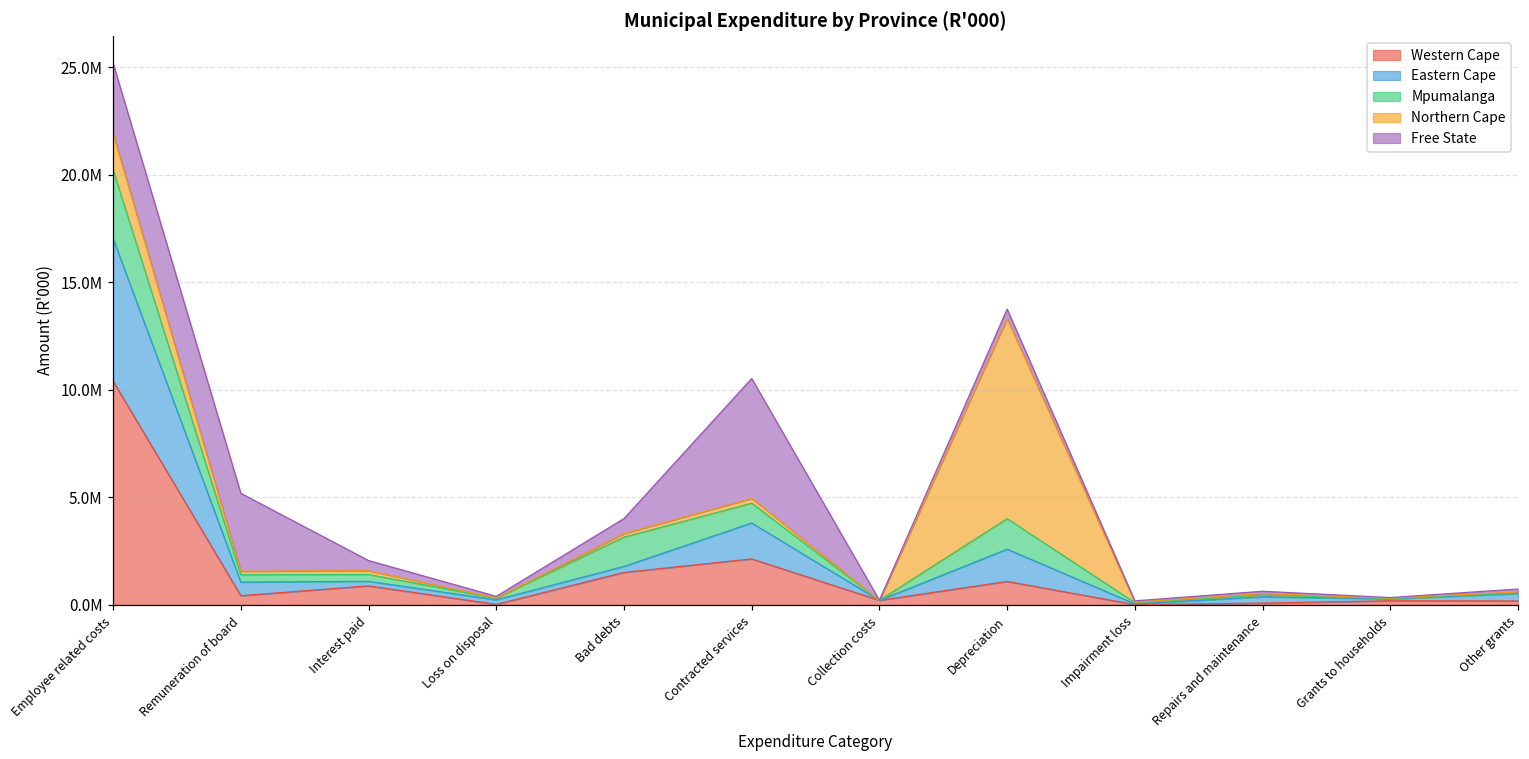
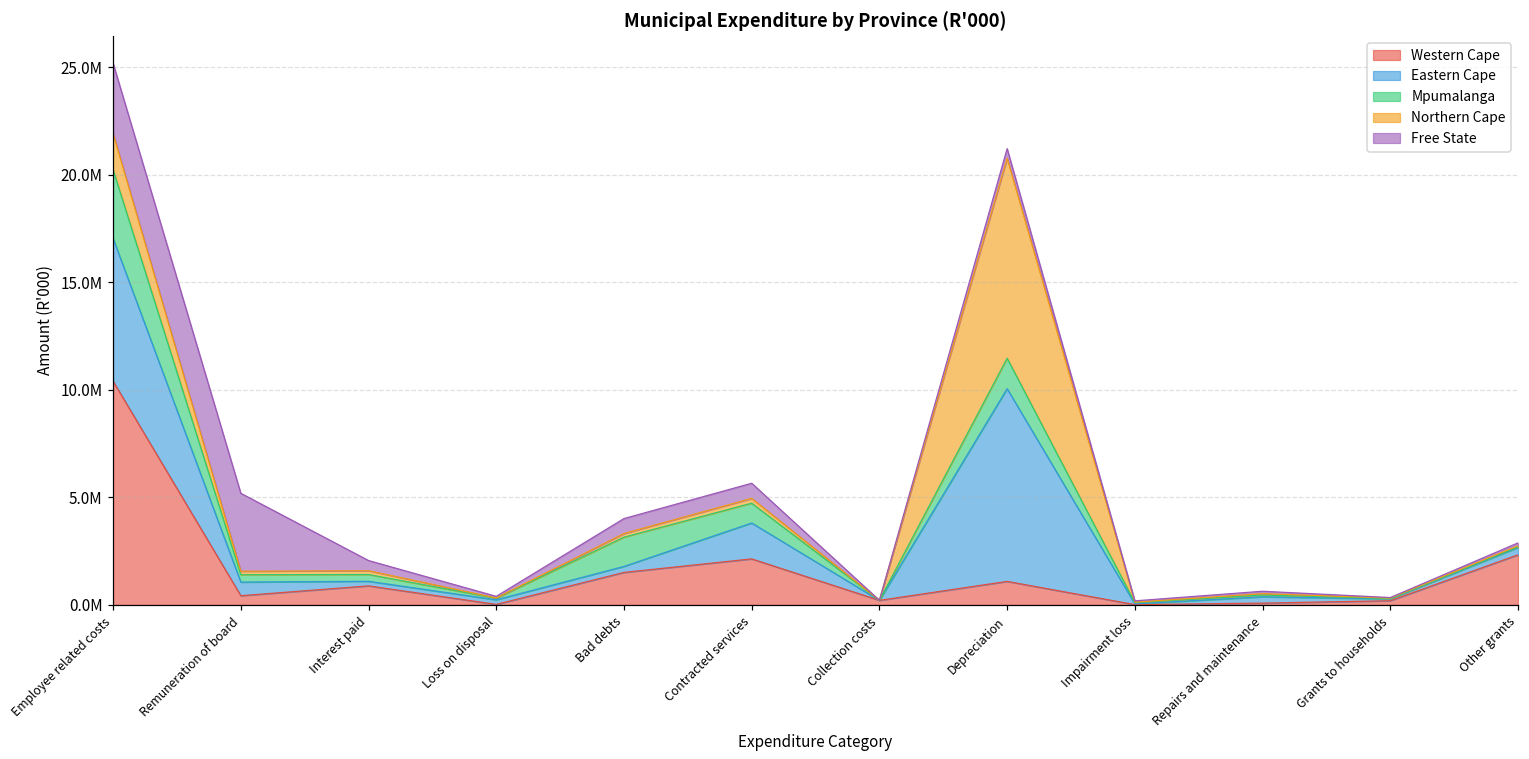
  {
    "Western Cape": {
      "Employee related costs": 10400000,
      "Remuneration of board": 400000,
      "Interest paid": 900000,
      "Loss on disposal": 0,
      "Bad debts": 1500000,
      "Contracted services": 2100000,
      "Depreciation": 1100000,
      "Repairs and maintenance": 100000,
-     "Other grants": 200000
+     "Other grants": 2300000
    },
    "Eastern Cape": {
      "Employee related costs": 6600000,
      "Remuneration of board": 600000,
      "Interest paid": 200000,
      "Bad debts": 300000,
      "Contracted services": 1700000,
-     "Depreciation": 1500000
+     "Depreciation": 9000000
    },
    "Mpumalanga": {
      "Employee related costs": 3200000,
      "Remuneration of board": 300000,
      "Interest paid": 300000,
      "Bad debts": 1400000,
      "Contracted services": 900000,
      "Depreciation": 1400000
    },
    "Northern Cape": {
      "Employee related costs": 1700000,
      "Remuneration of board": 200000,
      "Interest paid": 200000,
      "Bad debts": 200000,
      "Contracted services": 200000,
      "Depreciation": 9300000
    },
    "Free State": {
      "Employee related costs": 3300000,
      "Remuneration of board": 3600000,
      "Interest paid": 500000,
      "Bad debts": 700000,
-     "Contracted services": 5600000,
+     "Contracted services": 700000,
      "Depreciation": 400000,
      "Other grants": 100000
    }
  }
